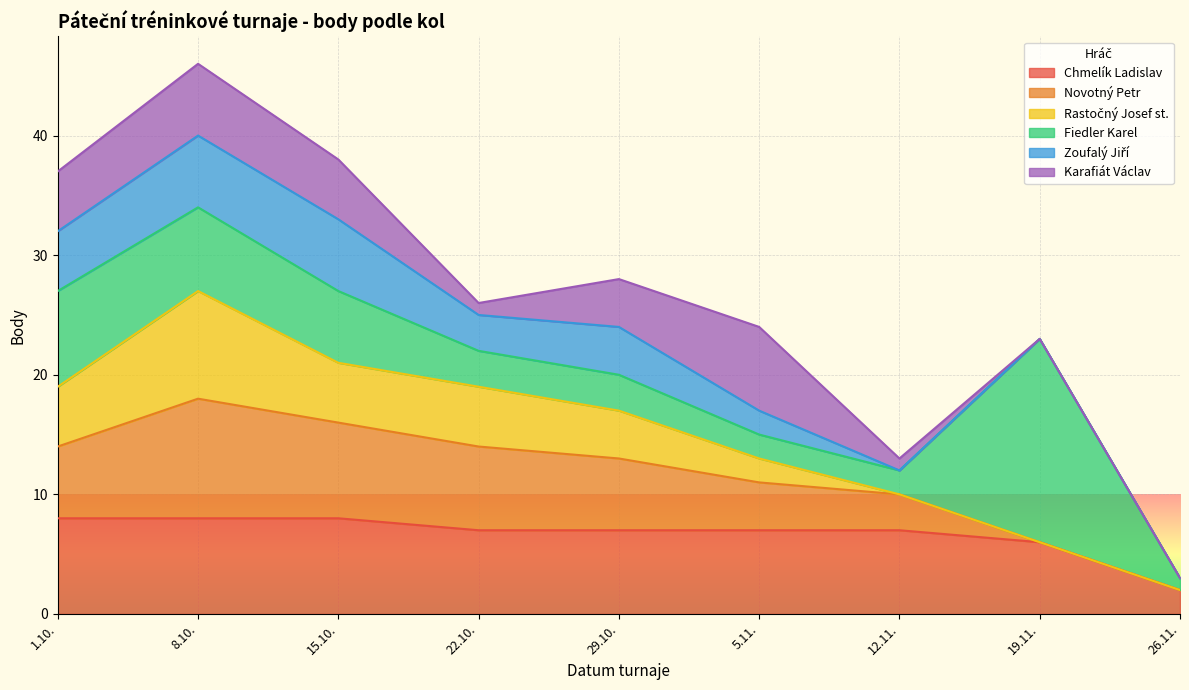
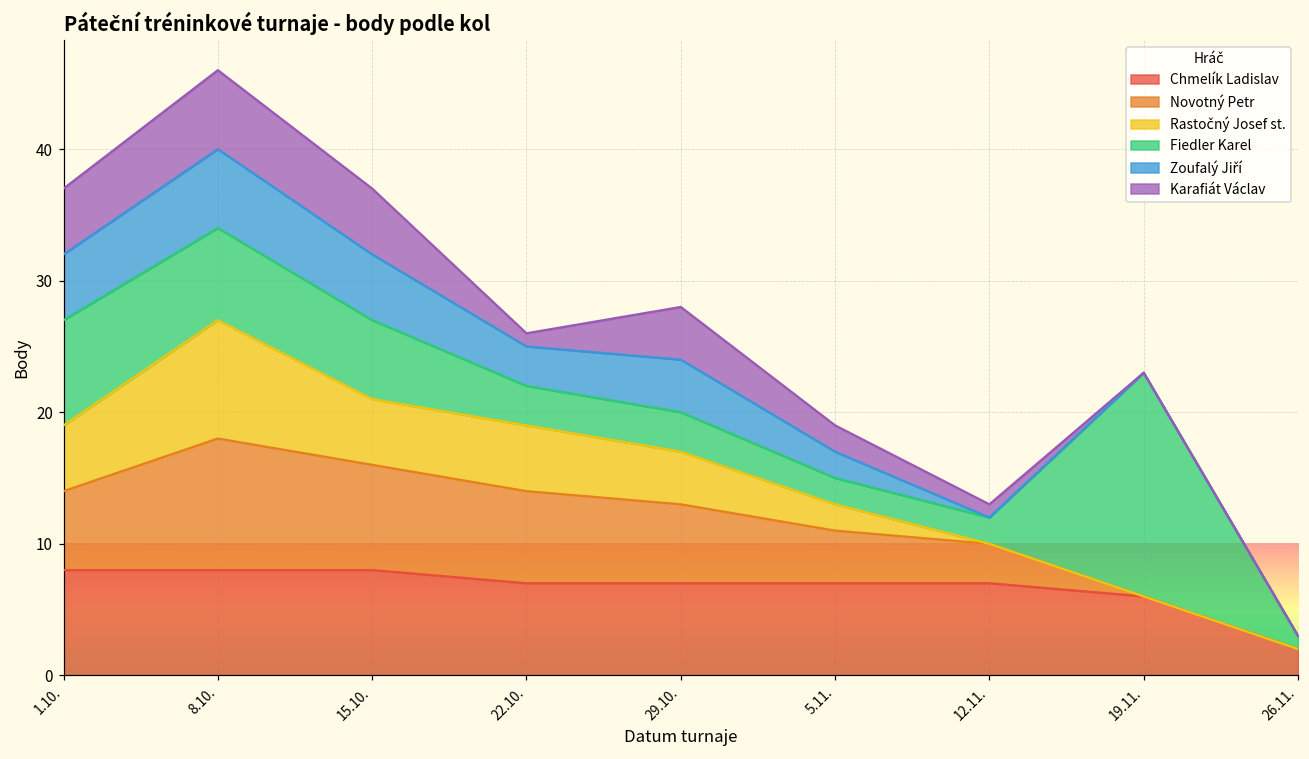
  {
    "Rastočný Josef st.": {
      "1.10.": 5,
      "8.10.": 9,
      "15.10.": 5,
      "22.10.": 5,
      "29.10.": 4,
      "5.11.": 2
    },
    "Fiedler Karel": {
      "1.10.": 8,
      "8.10.": 7,
      "15.10.": 6,
      "22.10.": 3,
      "29.10.": 3,
      "5.11.": 2
    },
    "Zoufalý Jiří": {
      "1.10.": 5,
      "8.10.": 6,
-     "15.10.": 6,
+     "15.10.": 5,
      "22.10.": 3,
      "29.10.": 4,
      "5.11.": 2
    },
    "Karafiát Václav": {
      "1.10.": 5,
      "8.10.": 6,
      "15.10.": 5,
      "22.10.": 1,
      "29.10.": 4,
-     "5.11.": 7,
+     "5.11.": 2,
      "12.11.": 1
    }
  }
